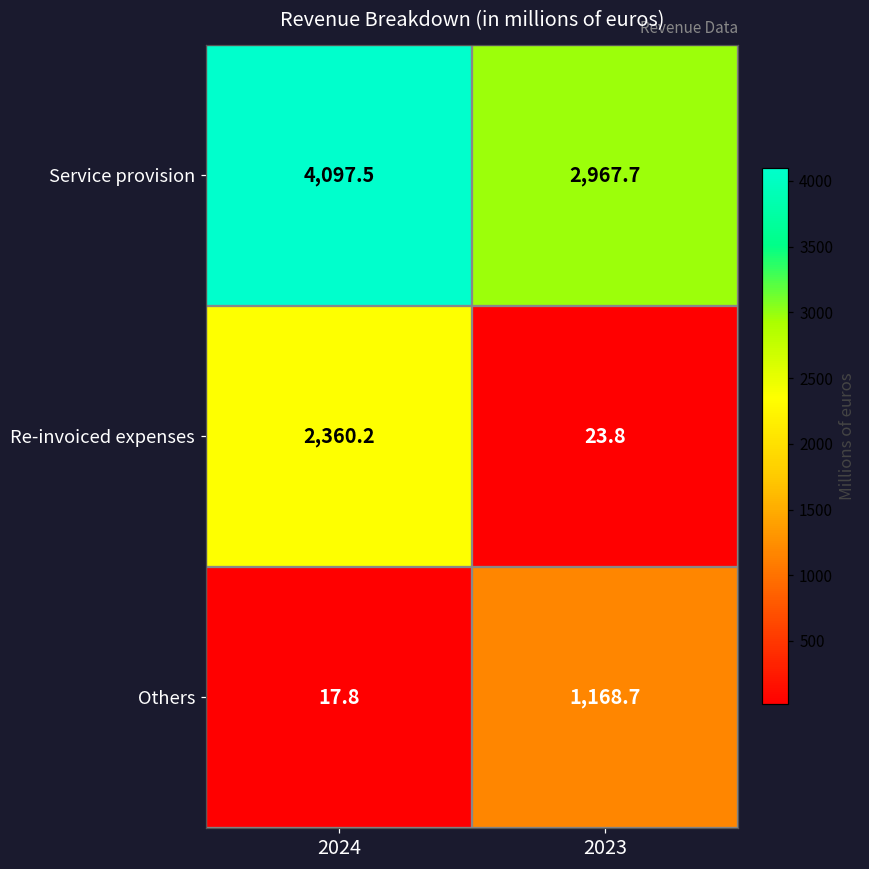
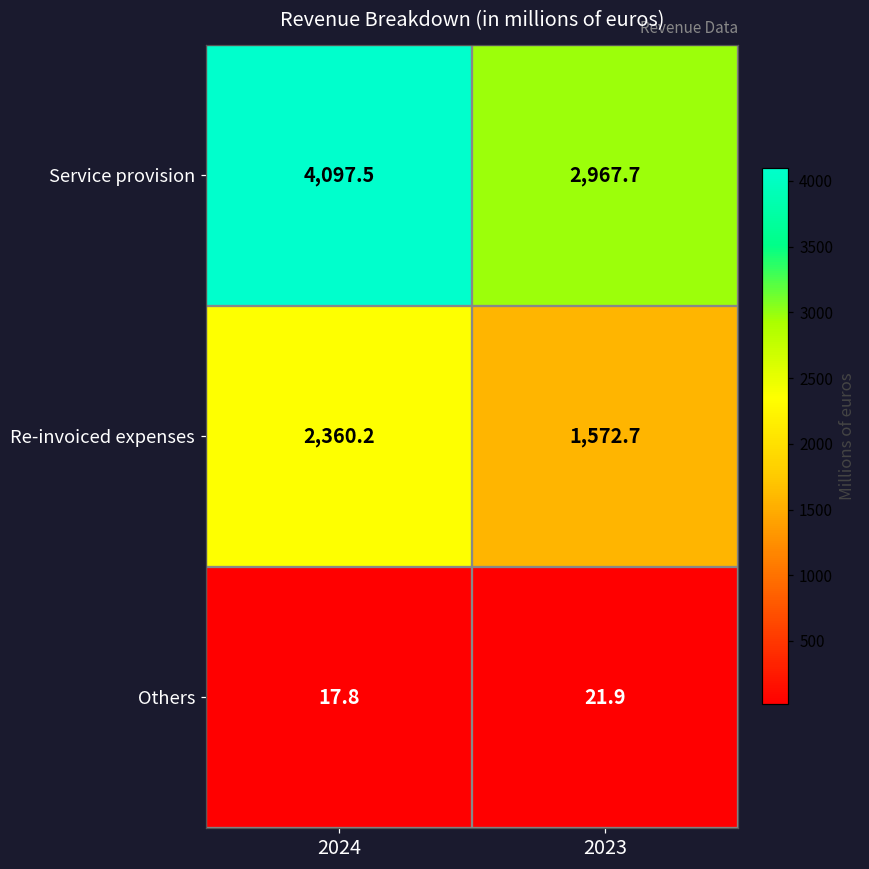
  {
    "Service provision": {
      "2024": "4,097.5",
      "2023": "2,967.7"
    },
    "Re-invoiced expenses": {
      "2024": "2,360.2",
-     "2023": "23.8"
+     "2023": "1,572.7"
    },
    "Others": {
      "2024": "17.8",
-     "2023": "1,168.7"
+     "2023": "21.9"
    }
  }
